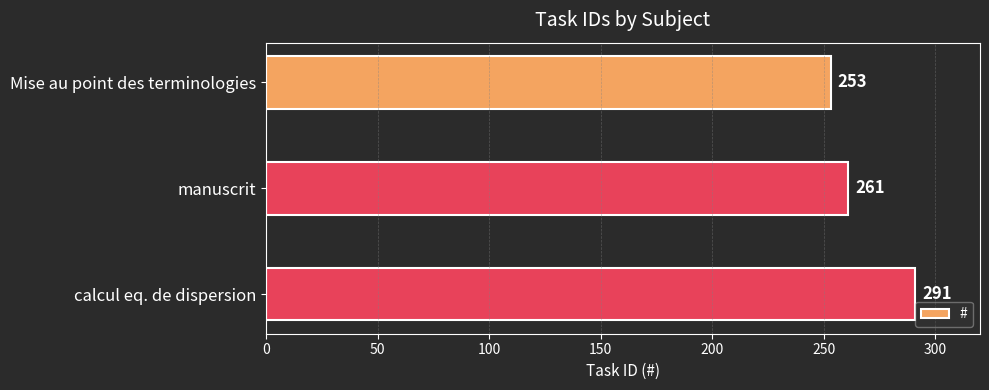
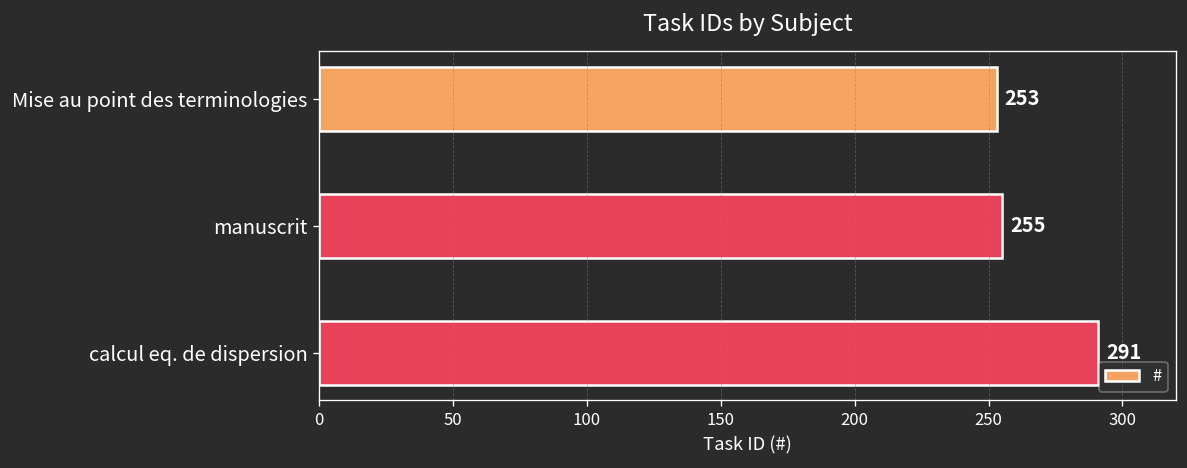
  {
    "Mise au point des terminologies": 253,
-   "manuscrit": 261
+   "manuscrit": 255
  }
